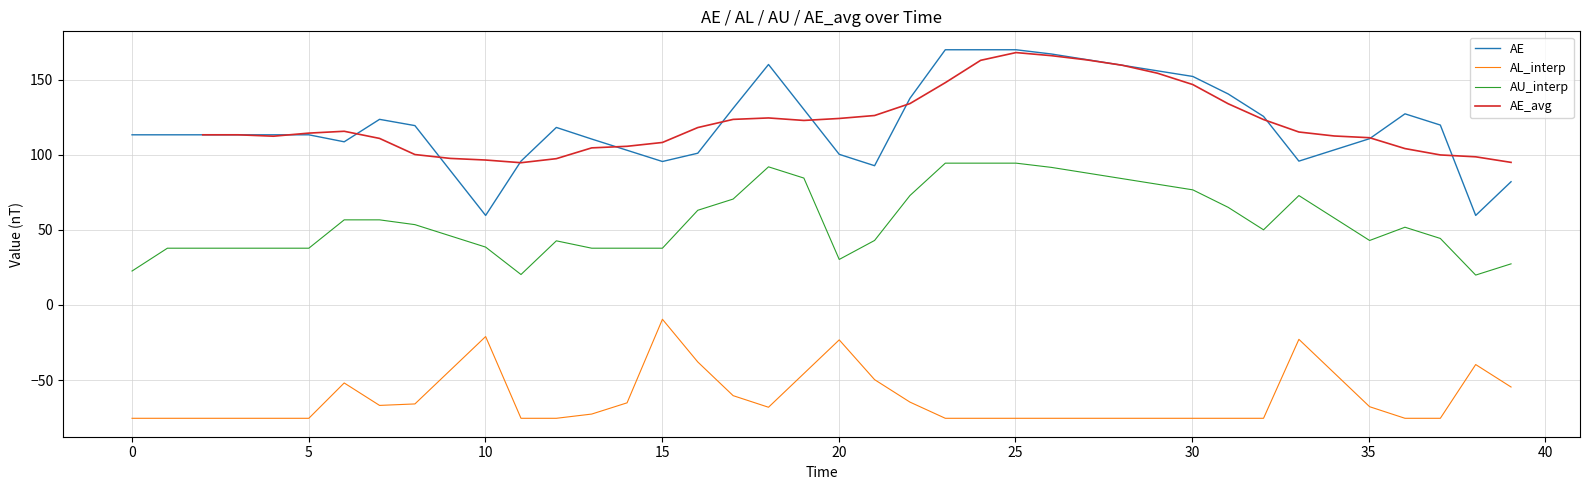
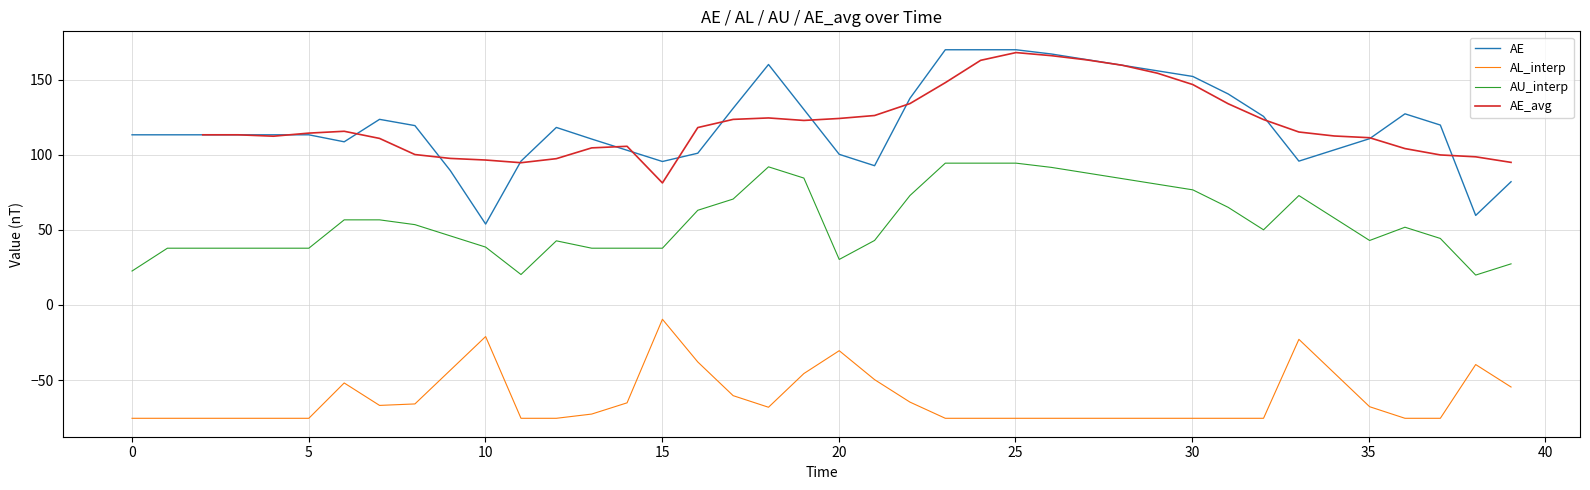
  {
    "AE": {
      "0": 113,
-     "10": 60,
+     "10": 54,
      "15": 95,
      "20": 100,
      "25": 170
    },
    "AL_interp": {
      "0": -75,
      "5": -75,
      "10": -21,
      "15": -10,
-     "20": -23,
+     "20": -30,
      "25": -75
    },
    "AU_interp": {
      "0": 23,
      "5": 38,
      "10": 38,
      "15": 38,
      "20": 30,
      "25": 94
    },
    "AE_avg": {
      "10": 96,
-     "15": 108,
+     "15": 81,
      "20": 124,
      "25": 168
    }
  }
